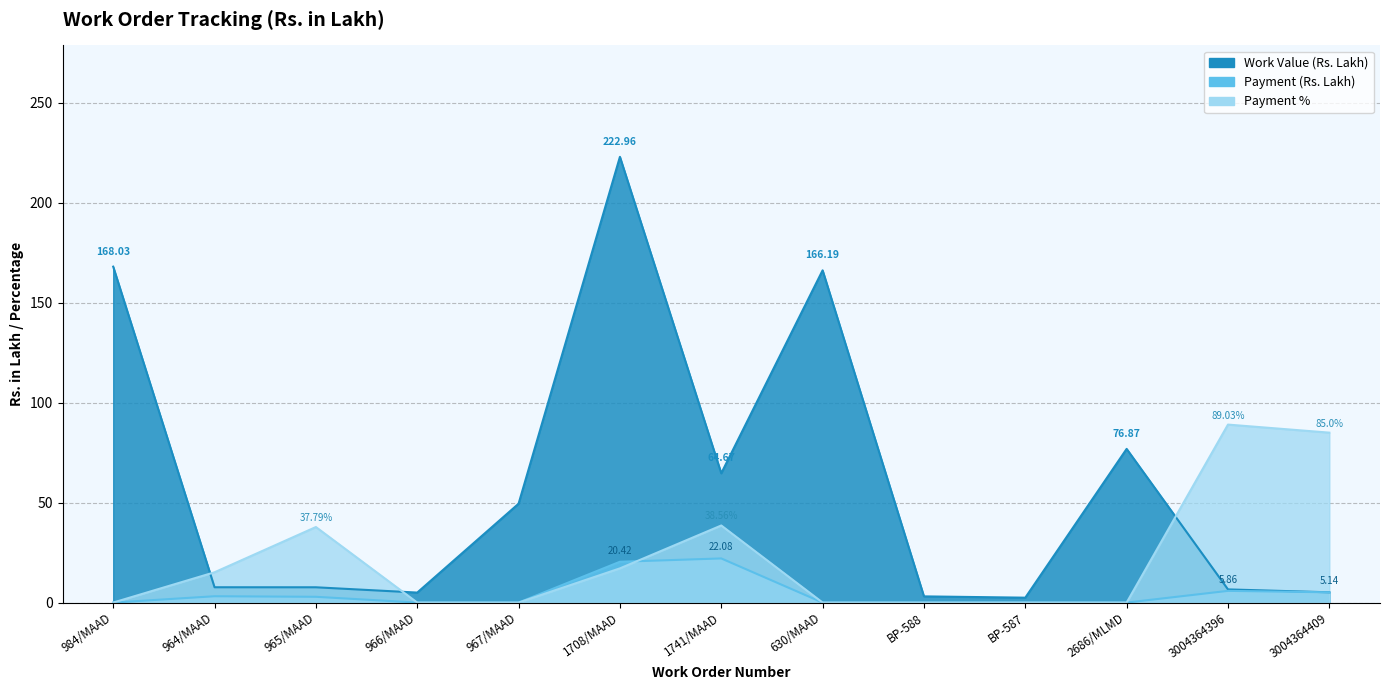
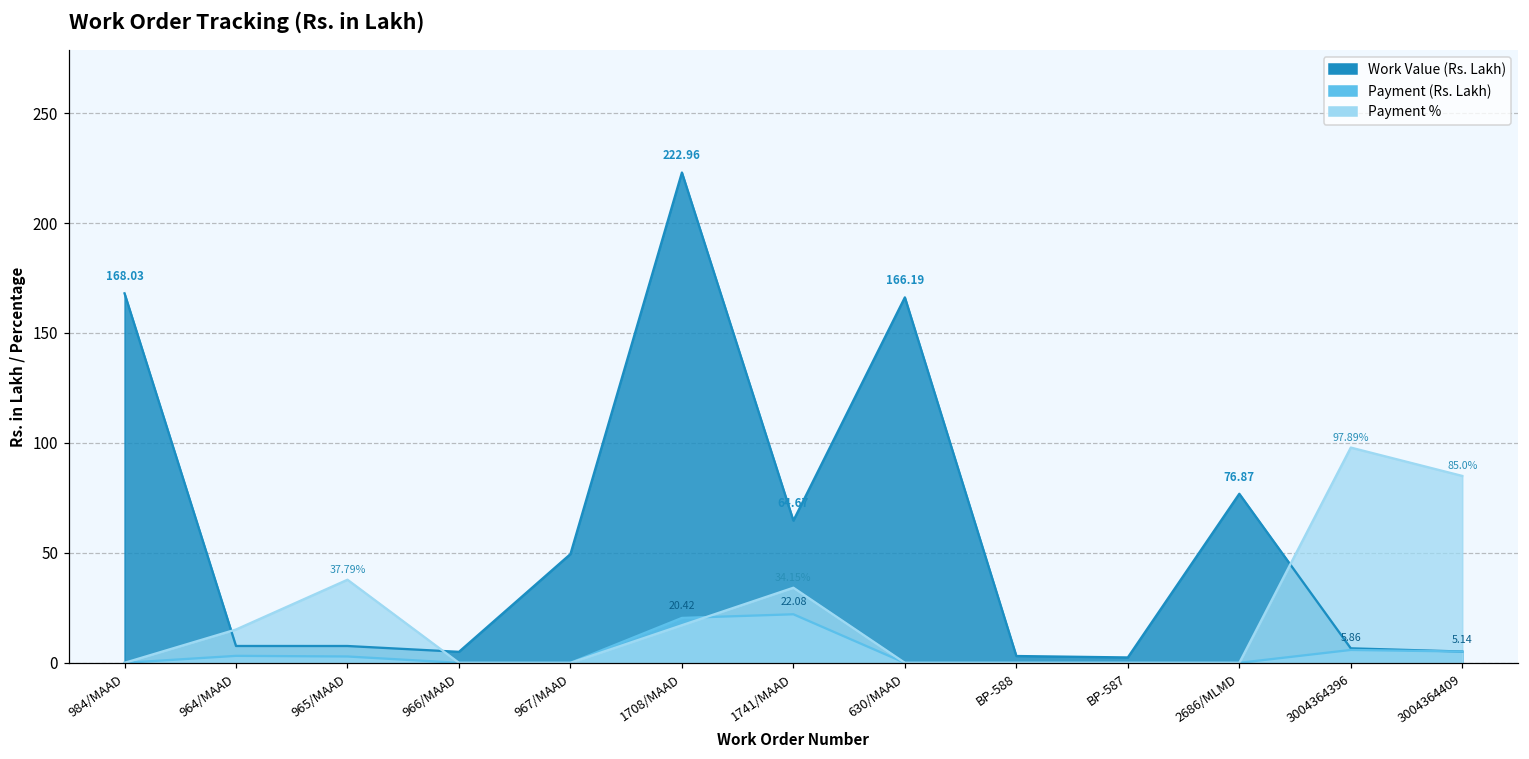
  {
    "Payment %": {
      "965/MAAD": "37.79%",
-     "1741/MAAD": "39",
-     "3004364396": "89.03%",
+     "1741/MAAD": "34",
+     "3004364396": "97.89%",
      "3004364409": "85.0%"
    }
  }
